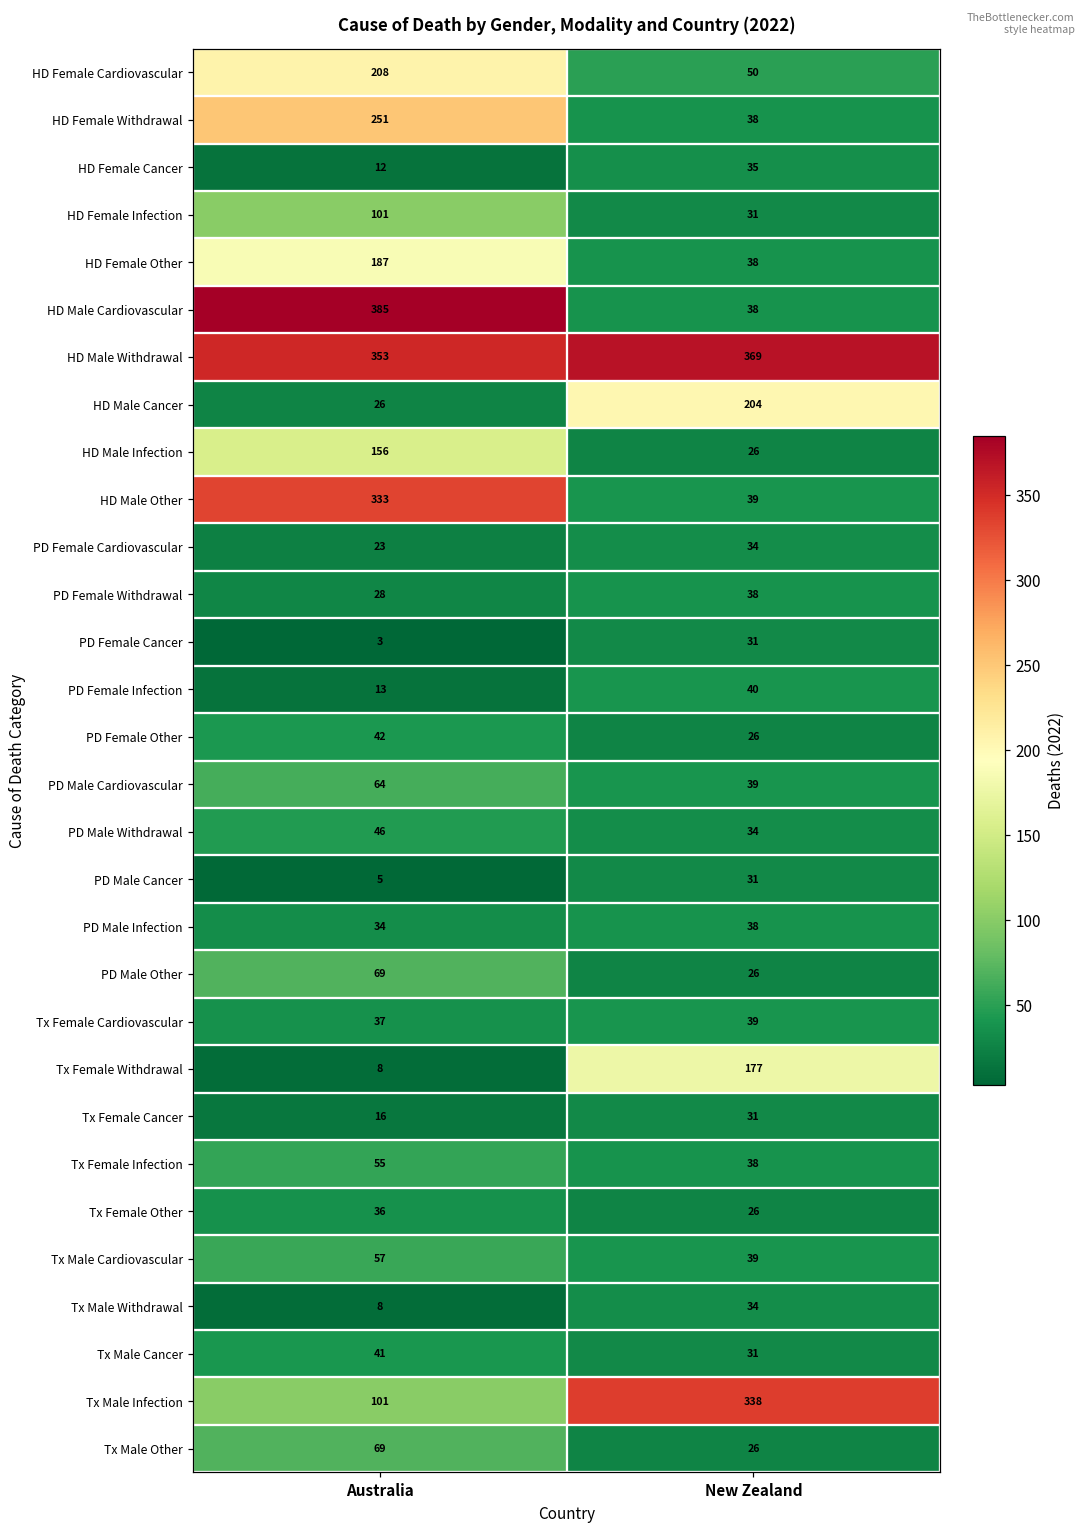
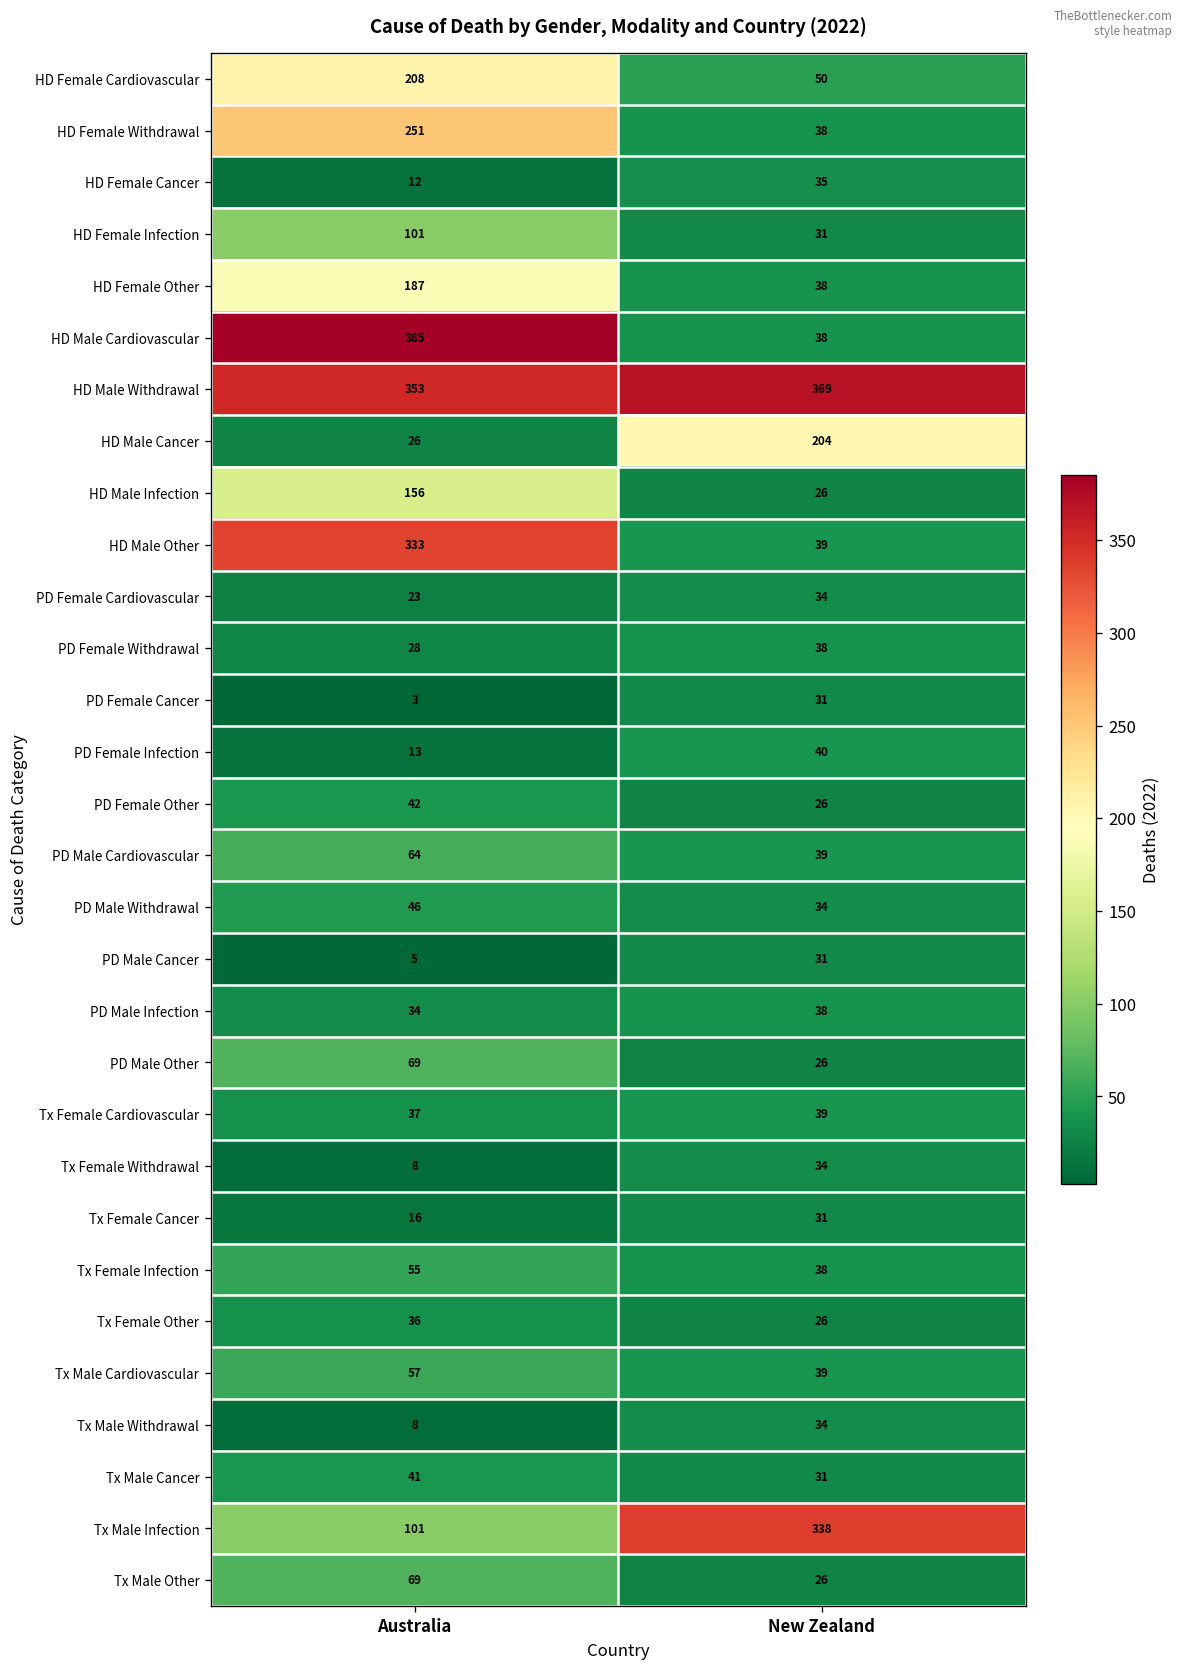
  {
    "HD Female Cardiovascular": {
      "Australia": 208,
      "New Zealand": 50
    },
    "HD Female Withdrawal": {
      "Australia": 251,
      "New Zealand": 38
    },
    "HD Female Cancer": {
      "Australia": 12,
      "New Zealand": 35
    },
    "HD Female Infection": {
      "Australia": 101,
      "New Zealand": 31
    },
    "HD Female Other": {
      "Australia": 187,
      "New Zealand": 38
    },
    "HD Male Cardiovascular": {
      "Australia": 385,
      "New Zealand": 38
    },
    "HD Male Withdrawal": {
      "Australia": 353,
      "New Zealand": 369
    },
    "HD Male Cancer": {
      "Australia": 26,
      "New Zealand": 204
    },
    "HD Male Infection": {
      "Australia": 156,
      "New Zealand": 26
    },
    "HD Male Other": {
      "Australia": 333,
      "New Zealand": 39
    },
    "PD Female Cardiovascular": {
      "Australia": 23,
      "New Zealand": 34
    },
    "PD Female Withdrawal": {
      "Australia": 28,
      "New Zealand": 38
    },
    "PD Female Cancer": {
      "Australia": 3,
      "New Zealand": 31
    },
    "PD Female Infection": {
      "Australia": 13,
      "New Zealand": 40
    },
    "PD Female Other": {
      "Australia": 42,
      "New Zealand": 26
    },
    "PD Male Cardiovascular": {
      "Australia": 64,
      "New Zealand": 39
    },
    "PD Male Withdrawal": {
      "Australia": 46,
      "New Zealand": 34
    },
    "PD Male Cancer": {
      "Australia": 5,
      "New Zealand": 31
    },
    "PD Male Infection": {
      "Australia": 34,
      "New Zealand": 38
    },
    "PD Male Other": {
      "Australia": 69,
      "New Zealand": 26
    },
    "Tx Female Cardiovascular": {
      "Australia": 37,
      "New Zealand": 39
    },
    "Tx Female Withdrawal": {
      "Australia": 8,
-     "New Zealand": 177
+     "New Zealand": 34
    },
    "Tx Female Cancer": {
      "Australia": 16,
      "New Zealand": 31
    },
    "Tx Female Infection": {
      "Australia": 55,
      "New Zealand": 38
    },
    "Tx Female Other": {
      "Australia": 36,
      "New Zealand": 26
    },
    "Tx Male Cardiovascular": {
      "Australia": 57,
      "New Zealand": 39
    },
    "Tx Male Withdrawal": {
      "Australia": 8,
      "New Zealand": 34
    },
    "Tx Male Cancer": {
      "Australia": 41,
      "New Zealand": 31
    },
    "Tx Male Infection": {
      "Australia": 101,
      "New Zealand": 338
    },
    "Tx Male Other": {
      "Australia": 69,
      "New Zealand": 26
    }
  }
